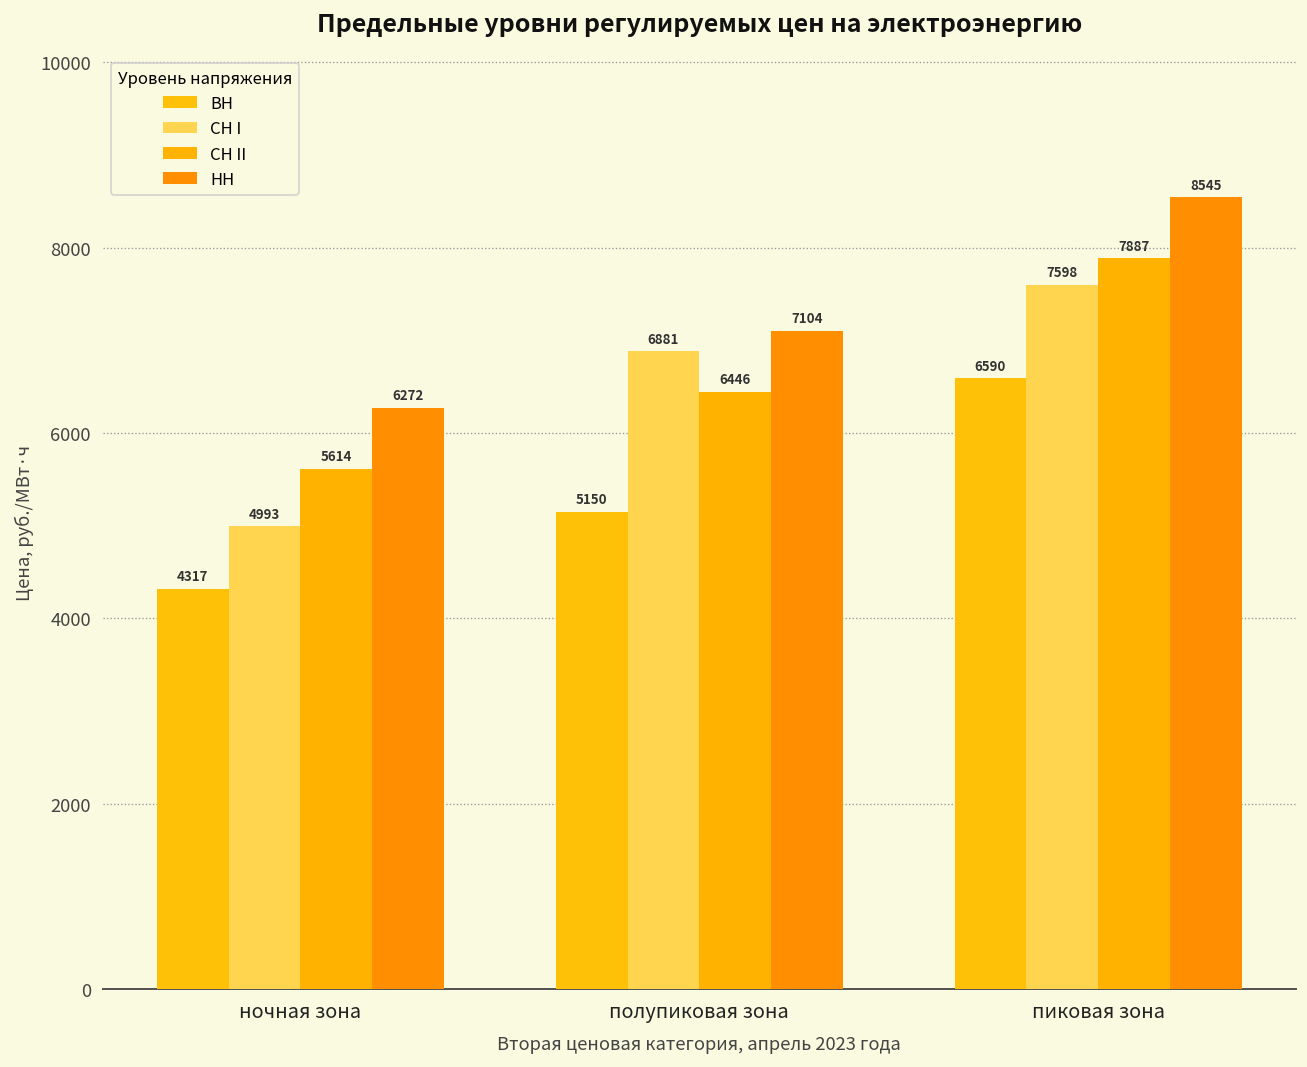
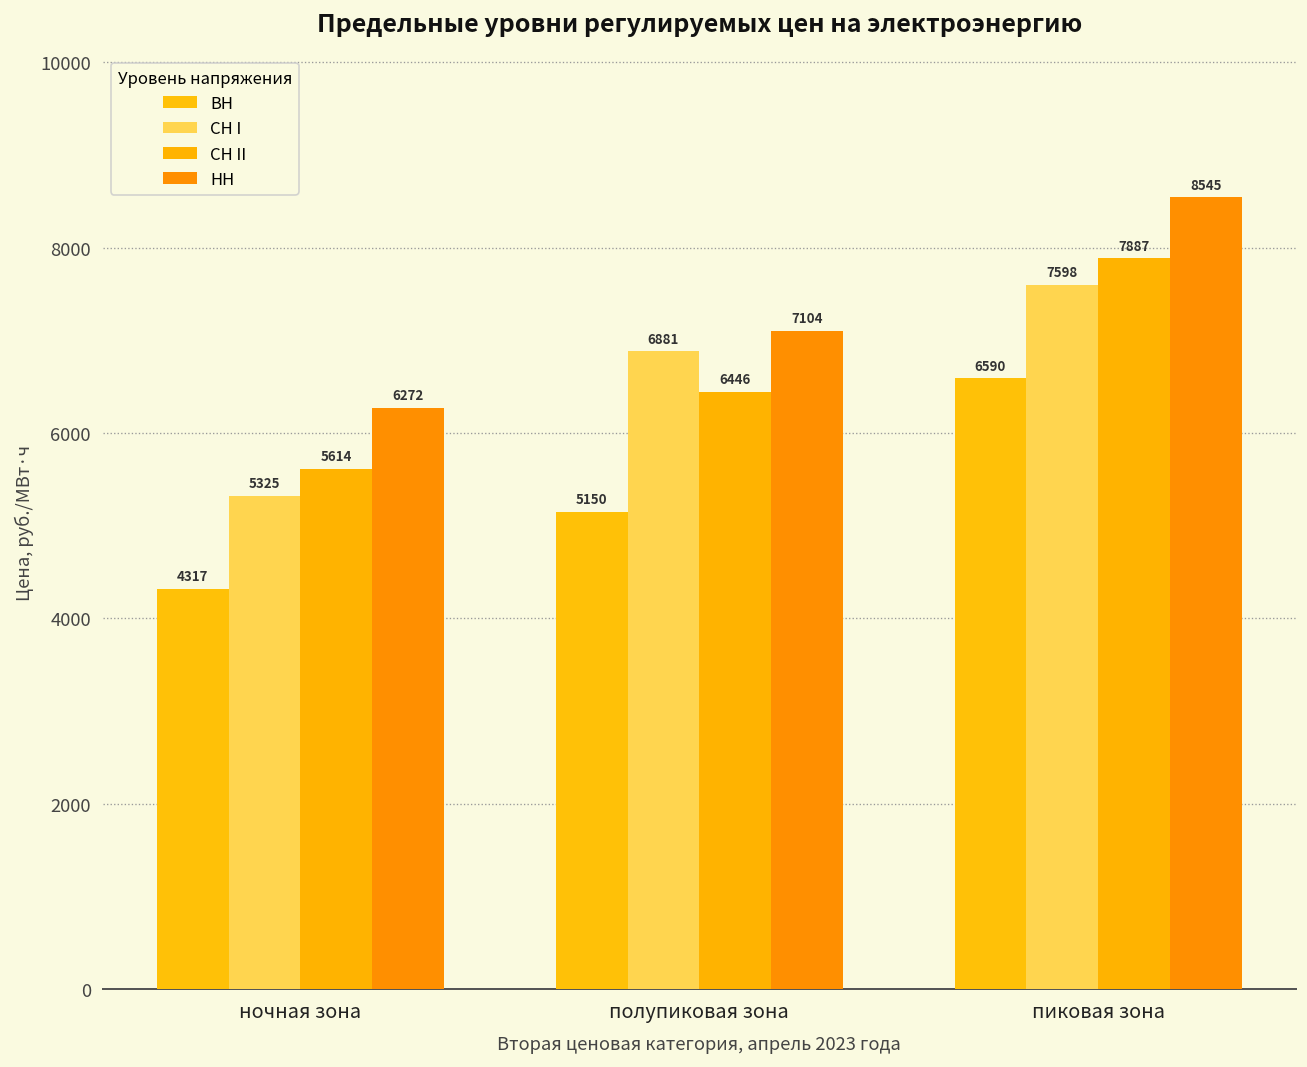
  {
    "СН I": {
-     "ночная зона": 4993,
+     "ночная зона": 5325,
      "полупиковая зона": 6881,
      "пиковая зона": 7598
    }
  }
